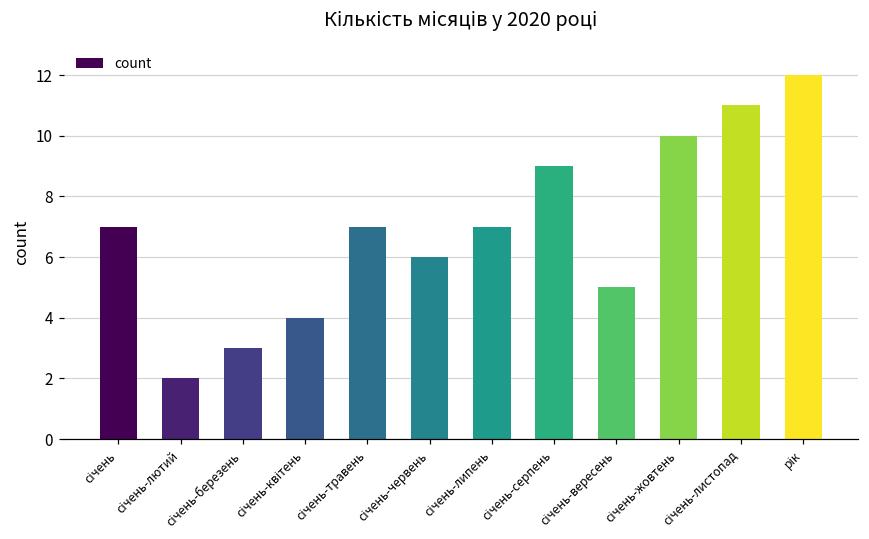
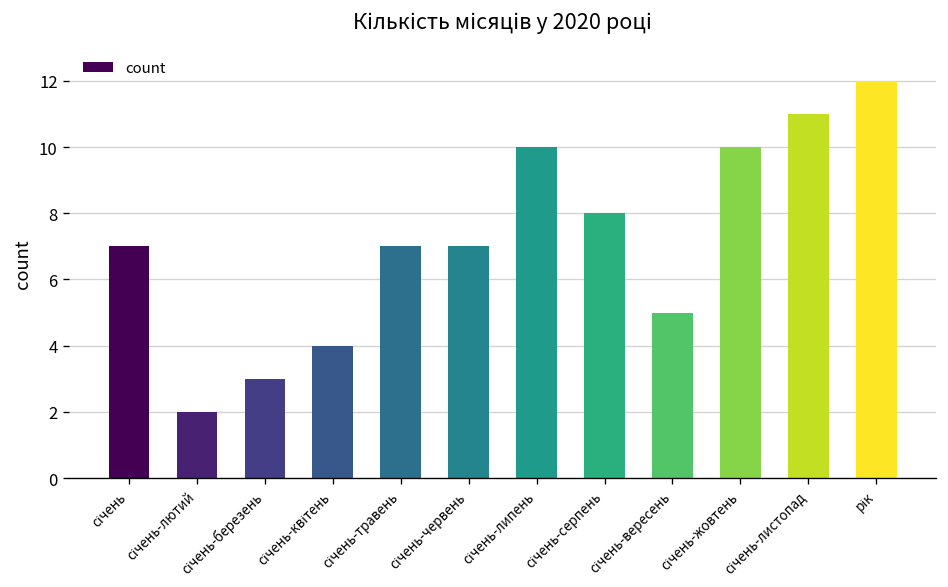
  {
    "січень": 7,
    "січень-лютий": 2,
    "січень-березень": 3,
    "січень-квітень": 4,
    "січень-травень": 7,
-   "січень-червень": 6,
-   "січень-липень": 7,
-   "січень-серпень": 9,
+   "січень-червень": 7,
+   "січень-липень": 10,
+   "січень-серпень": 8,
    "січень-вересень": 5,
    "січень-жовтень": 10,
    "січень-листопад": 11,
    "рік": 12
  }
